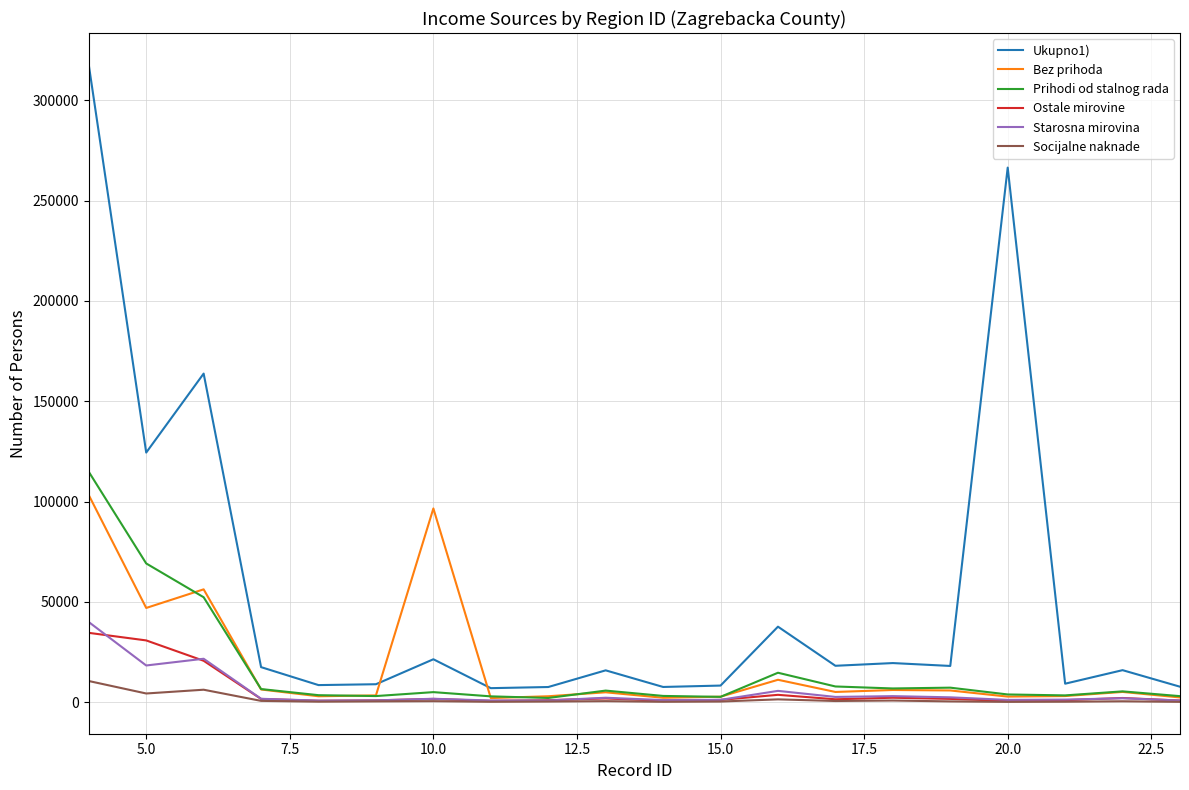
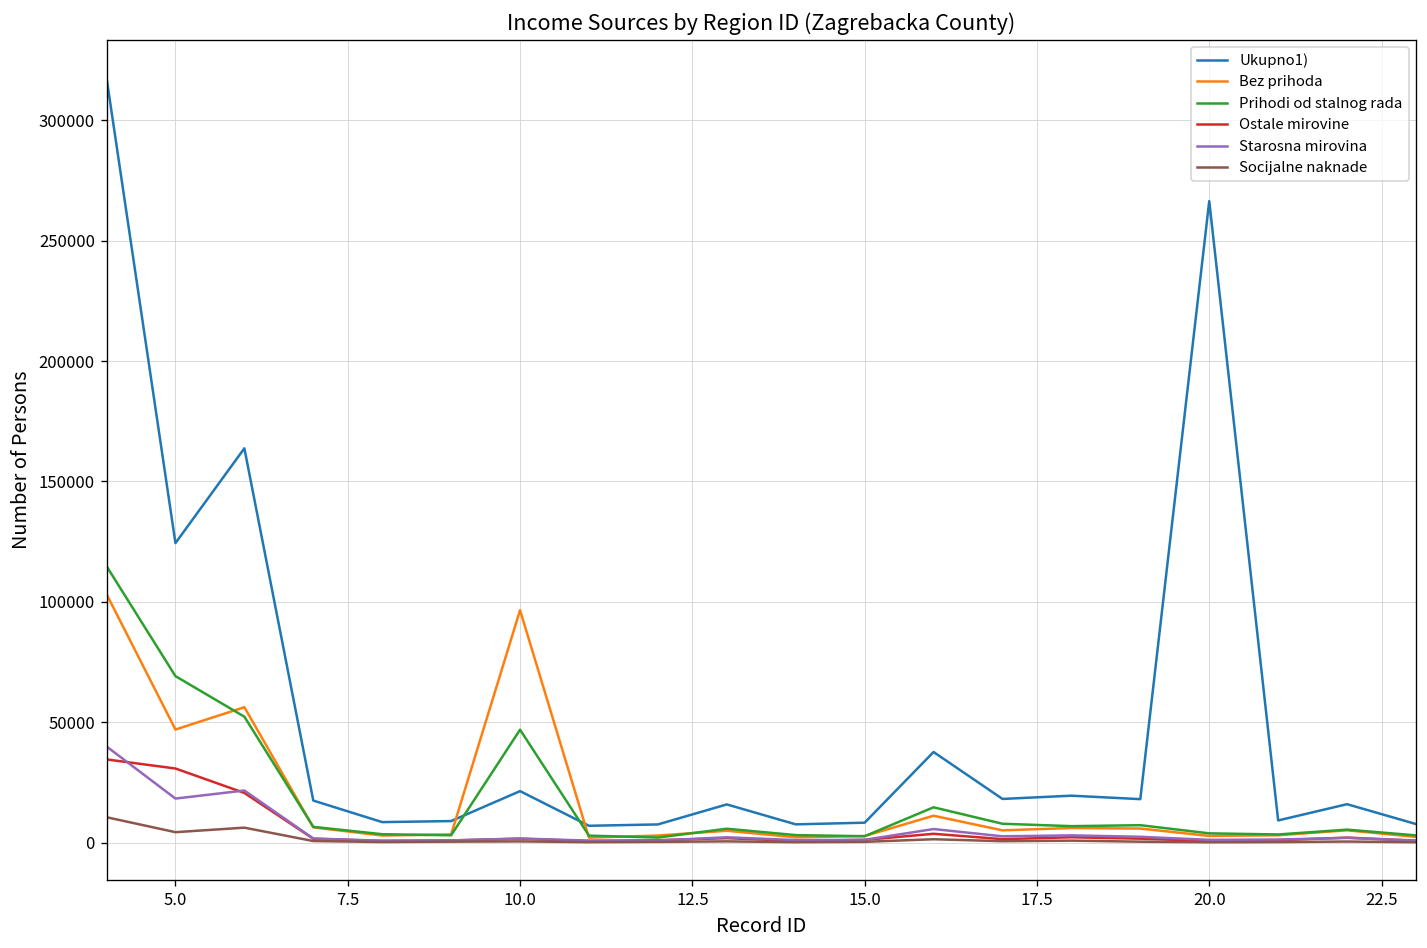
  {
    "Ukupno1)": {
      "5.0": 124000,
      "10.0": 21000,
      "15.0": 8000,
      "20.0": 266000
    },
    "Bez prihoda": {
      "5.0": 47000,
      "10.0": 97000
    },
    "Prihodi od stalnog rada": {
      "5.0": 69000,
-     "10.0": 5000
+     "10.0": 47000
    },
    "Ostale mirovine": {
      "5.0": 31000
    },
    "Starosna mirovina": {
      "5.0": 18000
    },
    "Socijalne naknade": {
      "5.0": 4000
    }
  }
